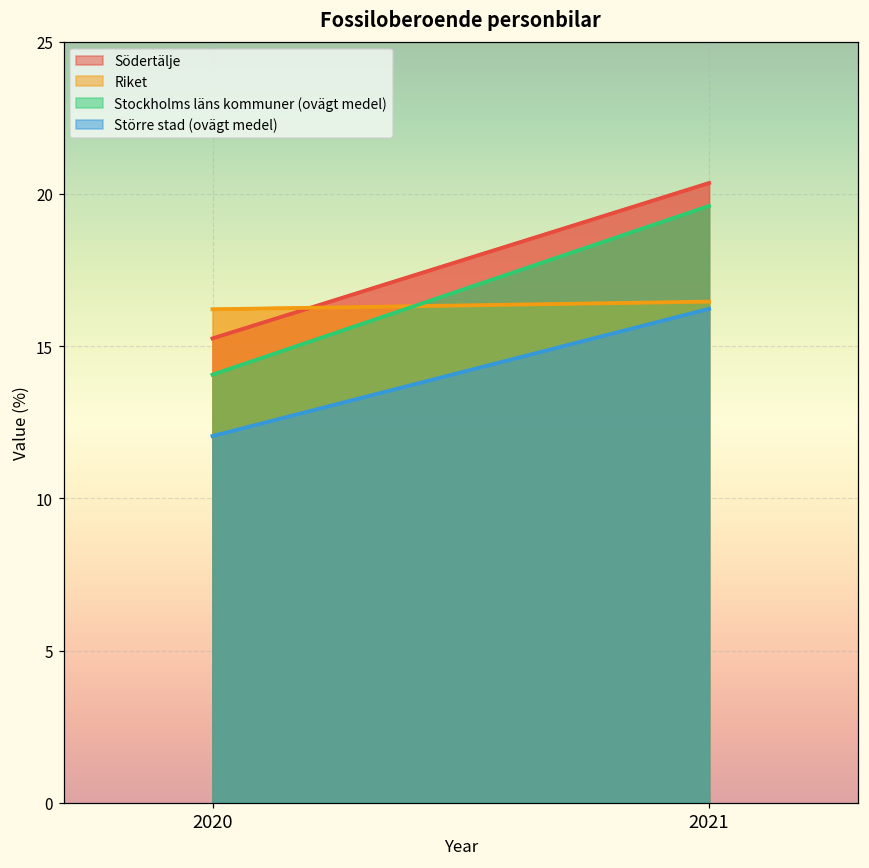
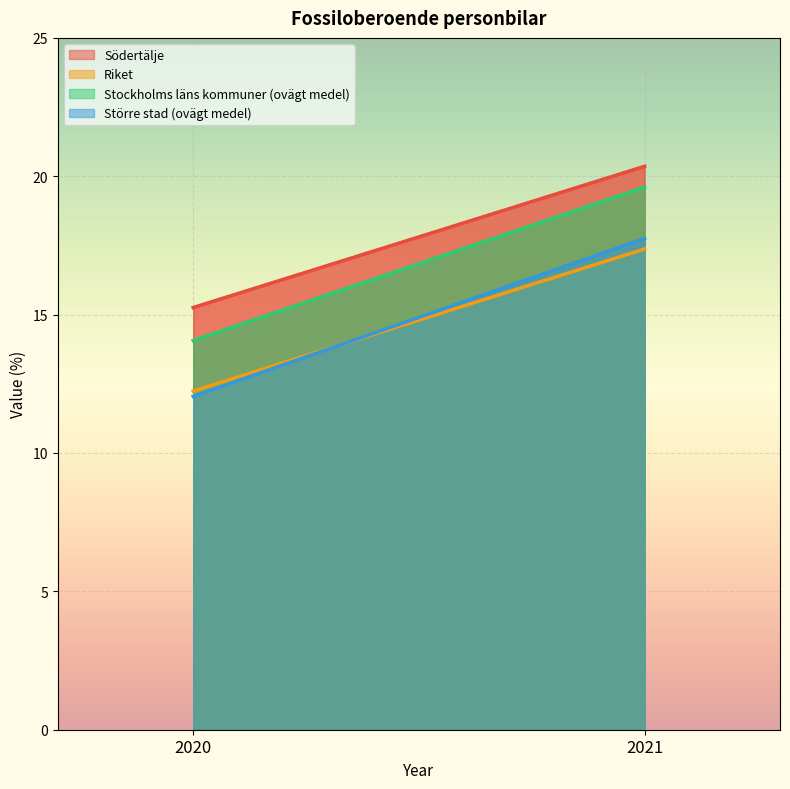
  {
    "Södertälje": {
      "2020": 15.3,
      "2021": 20.4
    },
    "Riket": {
-     "2020": 16.2,
-     "2021": 16.5
+     "2020": 12.2,
+     "2021": 17.4
    },
    "Stockholms läns kommuner (ovägt medel)": {
      "2020": 14.1,
      "2021": 19.6
    },
    "Större stad (ovägt medel)": {
      "2020": 12.0,
-     "2021": 16.2
+     "2021": 17.8
    }
  }
